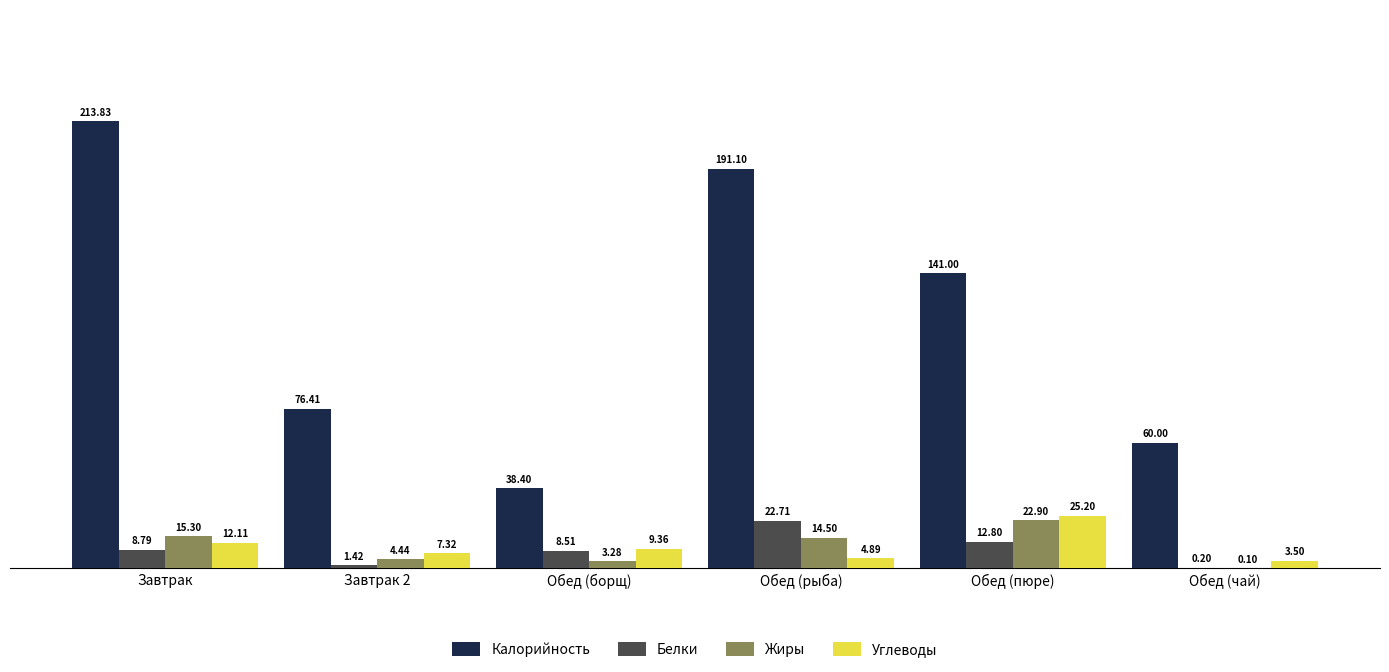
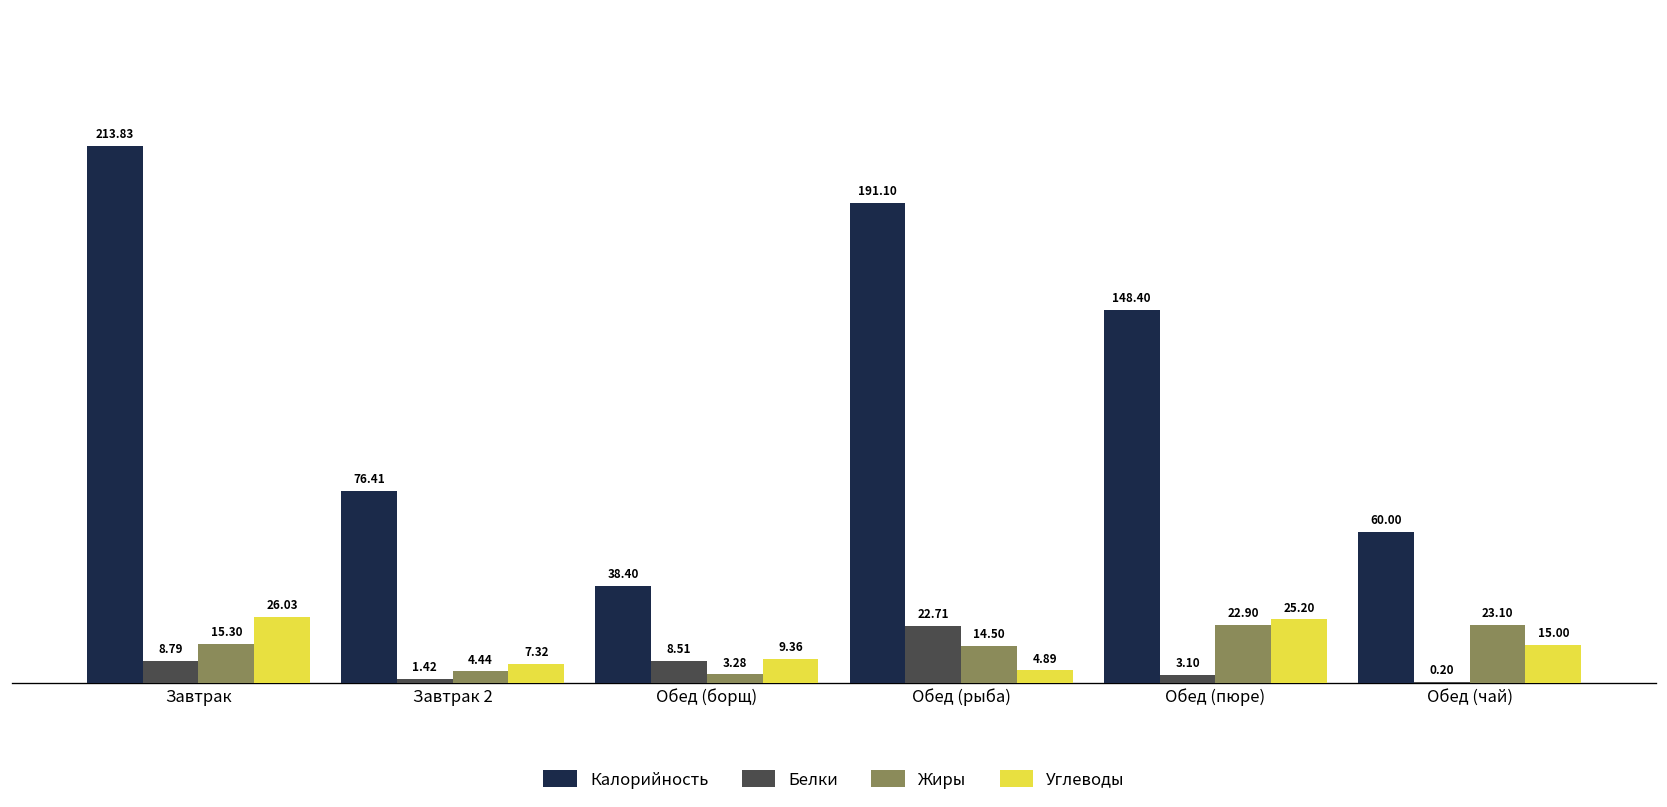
  {
    "Калорийность": {
      "Завтрак": 213.83,
      "Завтрак 2": 76.41,
      "Обед (борщ)": 38.40,
      "Обед (рыба)": 191.10,
-     "Обед (пюре)": 141.00,
+     "Обед (пюре)": 148.40,
      "Обед (чай)": 60.00
    },
    "Белки": {
      "Завтрак": 8.79,
      "Завтрак 2": 1.42,
      "Обед (борщ)": 8.51,
      "Обед (рыба)": 22.71,
-     "Обед (пюре)": 12.80,
+     "Обед (пюре)": 3.10,
      "Обед (чай)": 0.20
    },
    "Жиры": {
      "Завтрак": 15.30,
      "Завтрак 2": 4.44,
      "Обед (борщ)": 3.28,
      "Обед (рыба)": 14.50,
      "Обед (пюре)": 22.90,
-     "Обед (чай)": 0.10
+     "Обед (чай)": 23.10
    },
    "Углеводы": {
-     "Завтрак": 12.11,
+     "Завтрак": 26.03,
      "Завтрак 2": 7.32,
      "Обед (борщ)": 9.36,
      "Обед (рыба)": 4.89,
      "Обед (пюре)": 25.20,
-     "Обед (чай)": 3.50
+     "Обед (чай)": 15.00
    }
  }
